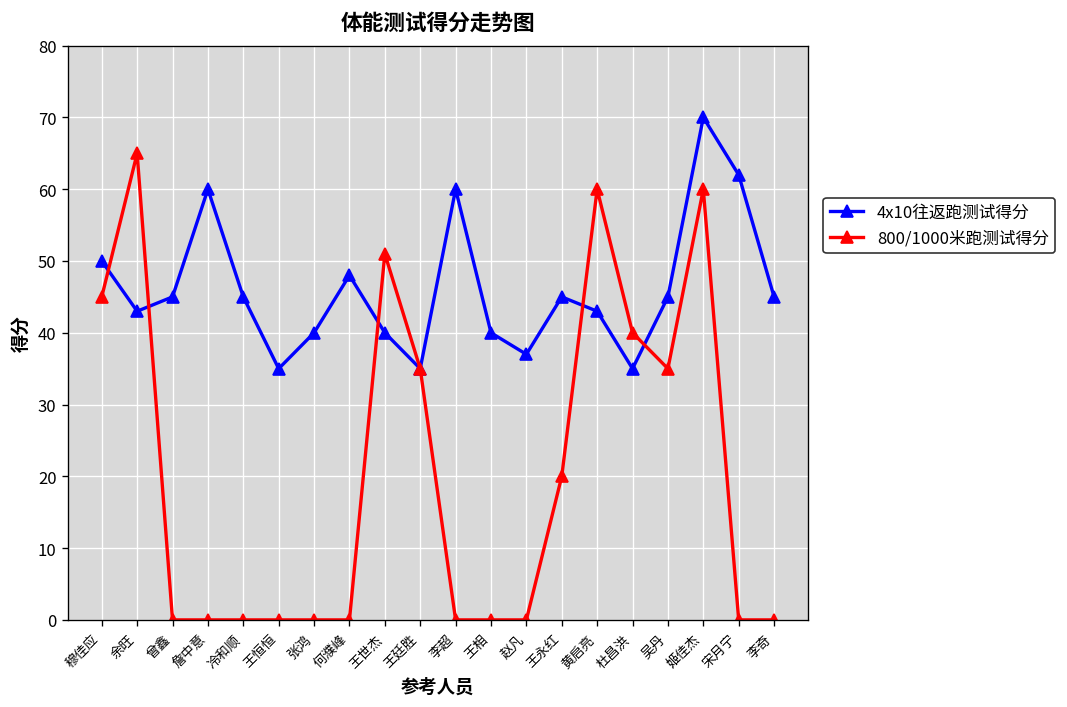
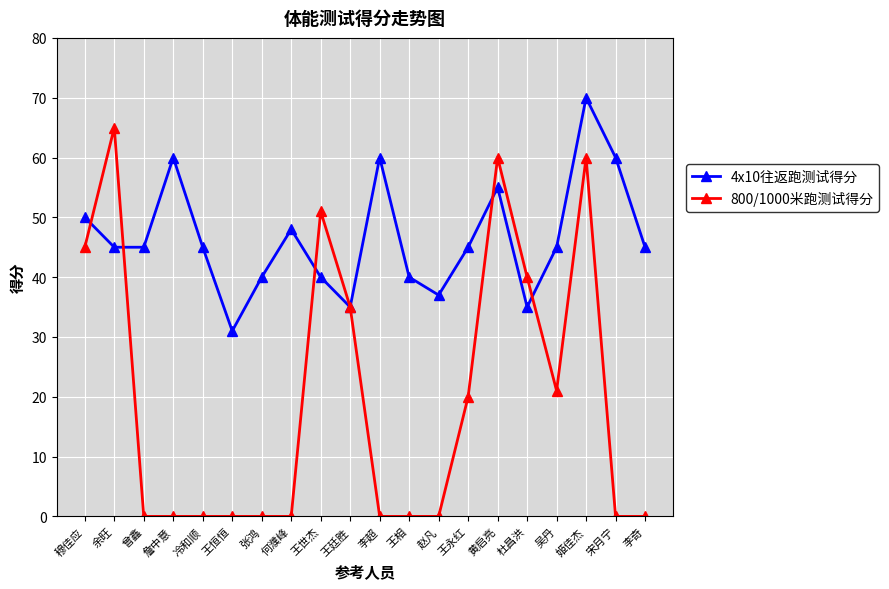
  {
    "4x10往返跑测试得分": {
      "穆佳应": 50,
-     "余旺": 43,
+     "余旺": 45,
      "曾鑫": 45,
      "詹中意": 60,
      "冷和顺": 45,
-     "王恒恒": 35,
+     "王恒恒": 31,
      "张鸿": 40,
      "何濮峰": 48,
      "王世杰": 40,
      "李超": 60,
      "王相": 40,
      "赵凡": 37,
      "王永红": 45,
-     "黄启亮": 43,
+     "黄启亮": 55,
      "杜昌洪": 35,
      "吴丹": 45,
      "姬佳杰": 70,
-     "宋月宁": 62,
+     "宋月宁": 60,
      "李奇": 45
    },
    "800/1000米跑测试得分": {
      "穆佳应": 45,
      "余旺": 65,
      "曾鑫": 0,
      "詹中意": 0,
      "冷和顺": 0,
      "王恒恒": 0,
      "张鸿": 0,
      "何濮峰": 0,
      "王世杰": 51,
      "李超": 0,
      "王相": 0,
      "赵凡": 0,
      "王永红": 20,
      "黄启亮": 60,
      "杜昌洪": 40,
-     "吴丹": 35,
+     "吴丹": 21,
      "姬佳杰": 60,
      "宋月宁": 0,
      "李奇": 0
    }
  }
